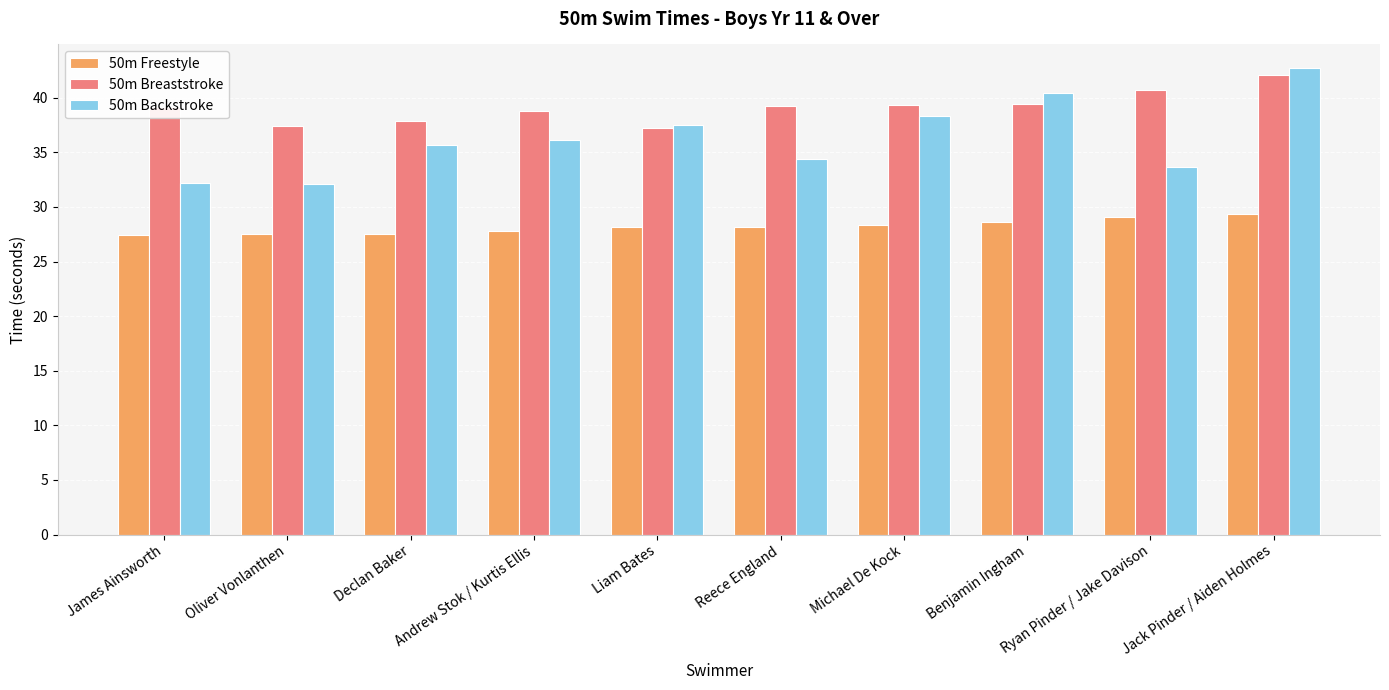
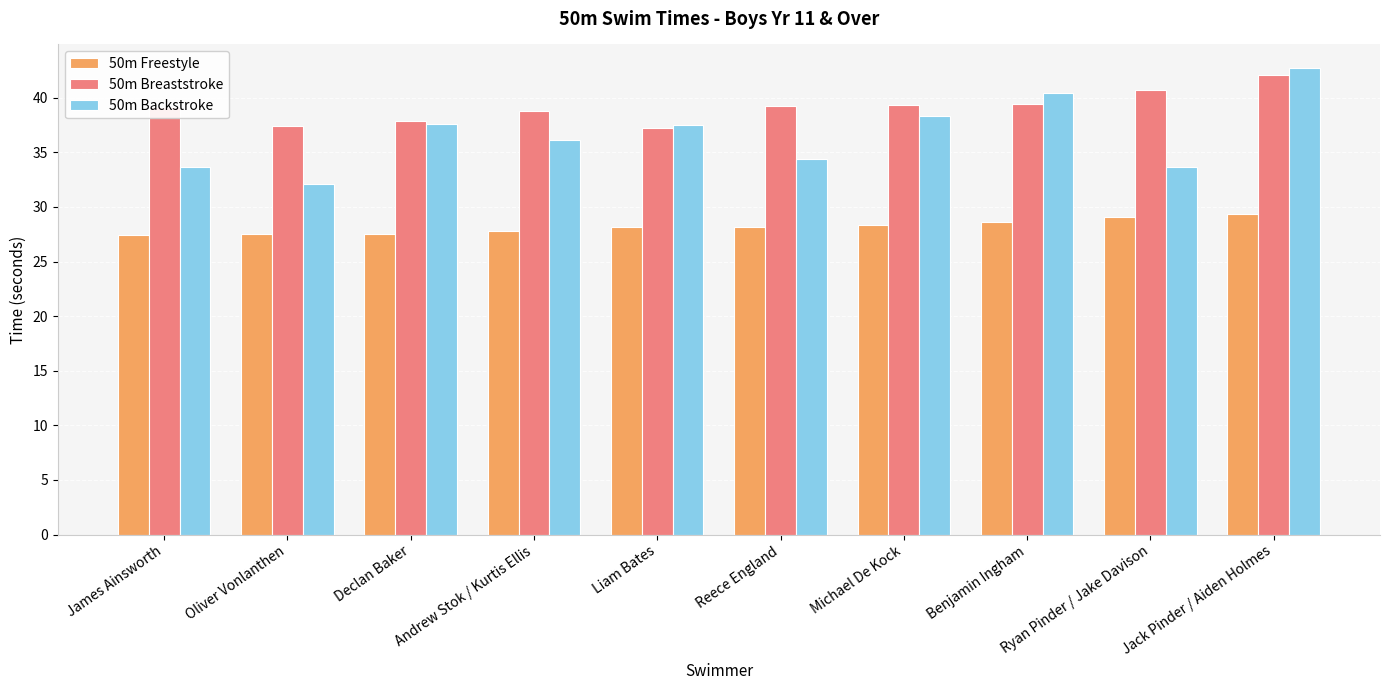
  {
    "50m Backstroke": {
-     "James Ainsworth": 32.2,
+     "James Ainsworth": 33.7,
      "Oliver Vonlanthen": 32.1,
-     "Declan Baker": 35.7,
+     "Declan Baker": 37.6,
      "Andrew Stok / Kurtis Ellis": 36.2,
      "Liam Bates": 37.5,
      "Reece England": 34.4,
      "Michael De Kock": 38.3,
      "Benjamin Ingham": 40.5,
      "Ryan Pinder / Jake Davison": 33.7,
      "Jack Pinder / Aiden Holmes": 42.8
    }
  }
